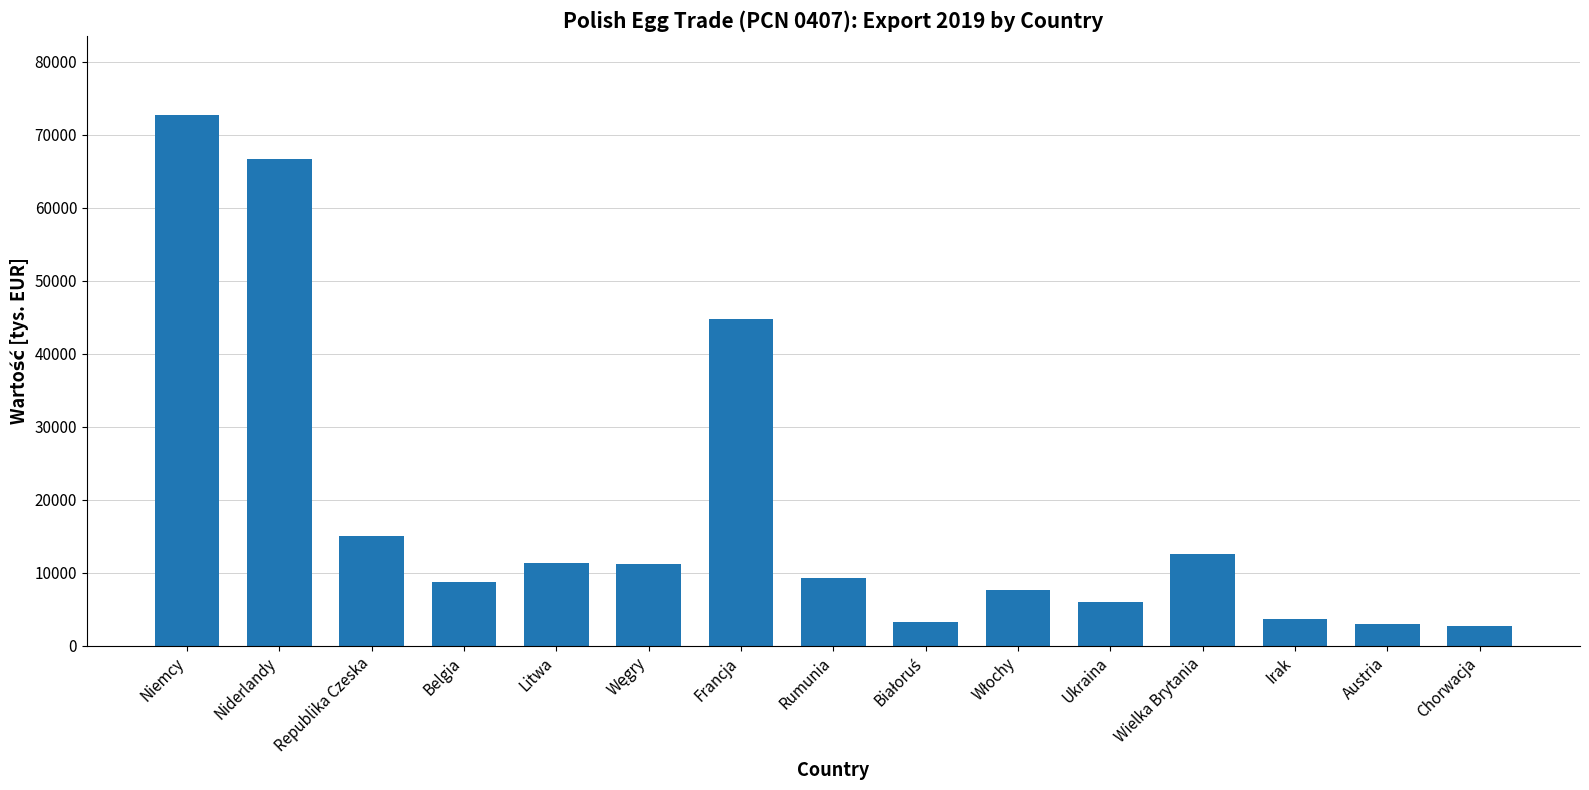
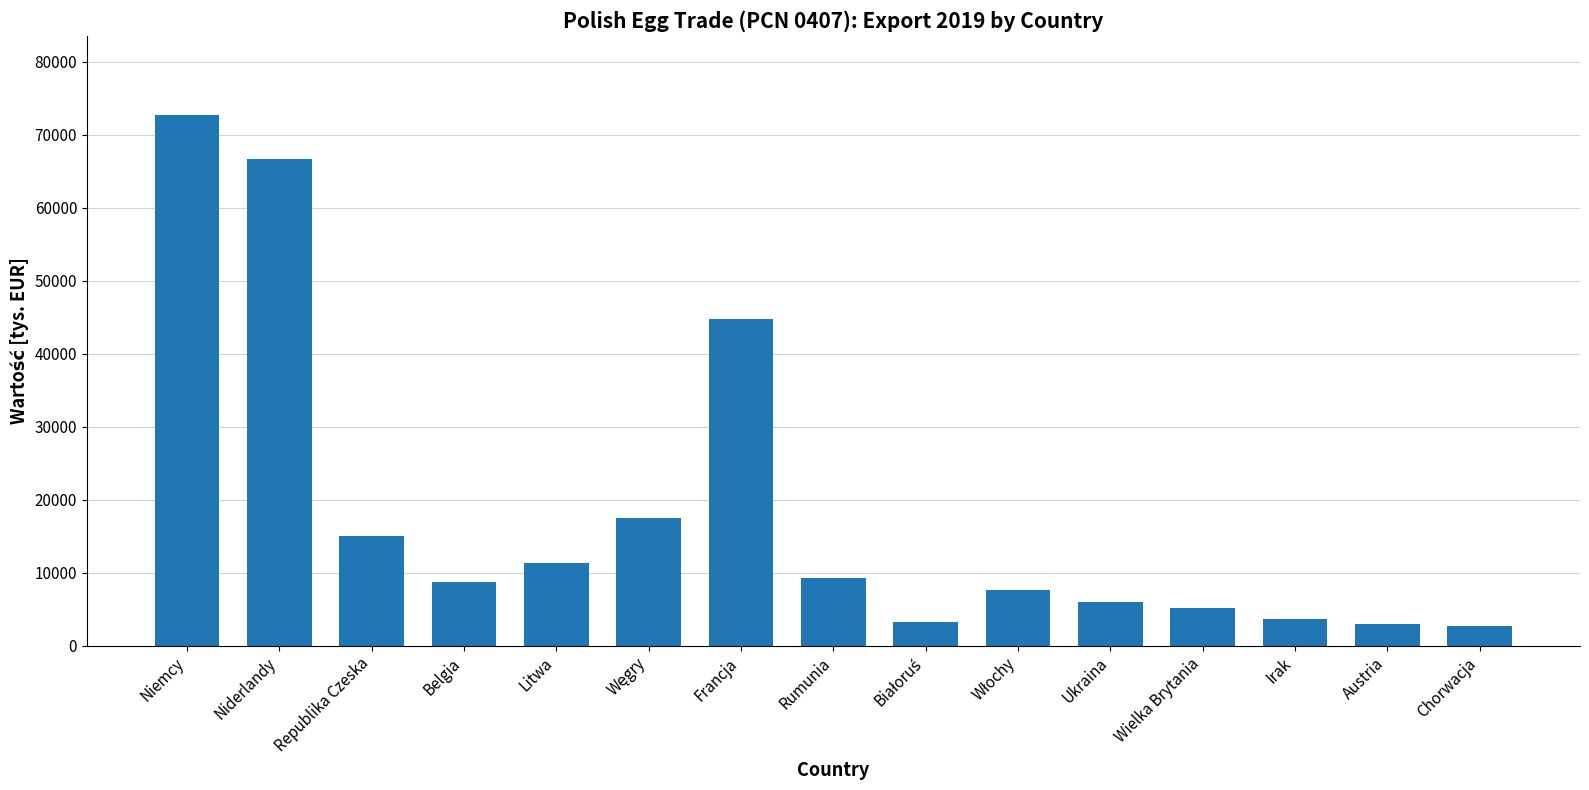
  {
    "Niemcy": 73000,
    "Niderlandy": 67000,
    "Republika Czeska": 15000,
    "Belgia": 9000,
    "Litwa": 11000,
-   "Węgry": 11000,
+   "Węgry": 17000,
    "Francja": 45000,
    "Rumunia": 9000,
    "Białoruś": 3000,
    "Włochy": 8000,
    "Ukraina": 6000,
-   "Wielka Brytania": 13000,
+   "Wielka Brytania": 5000,
    "Irak": 4000,
    "Austria": 3000,
    "Chorwacja": 3000
  }
